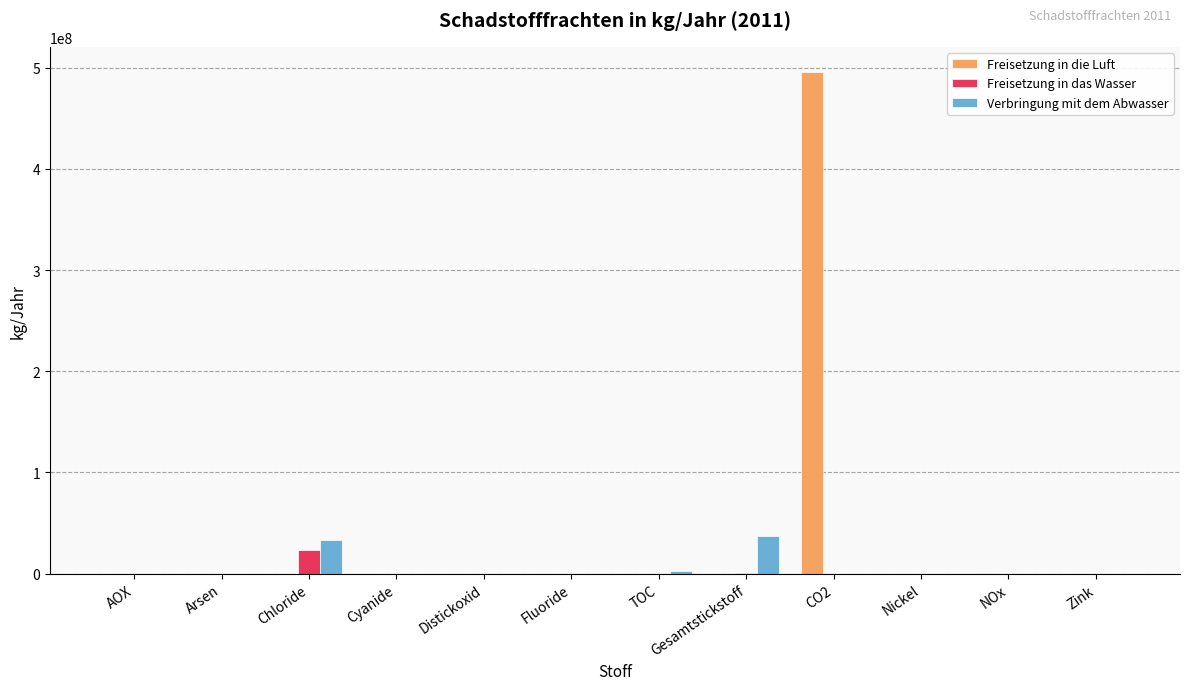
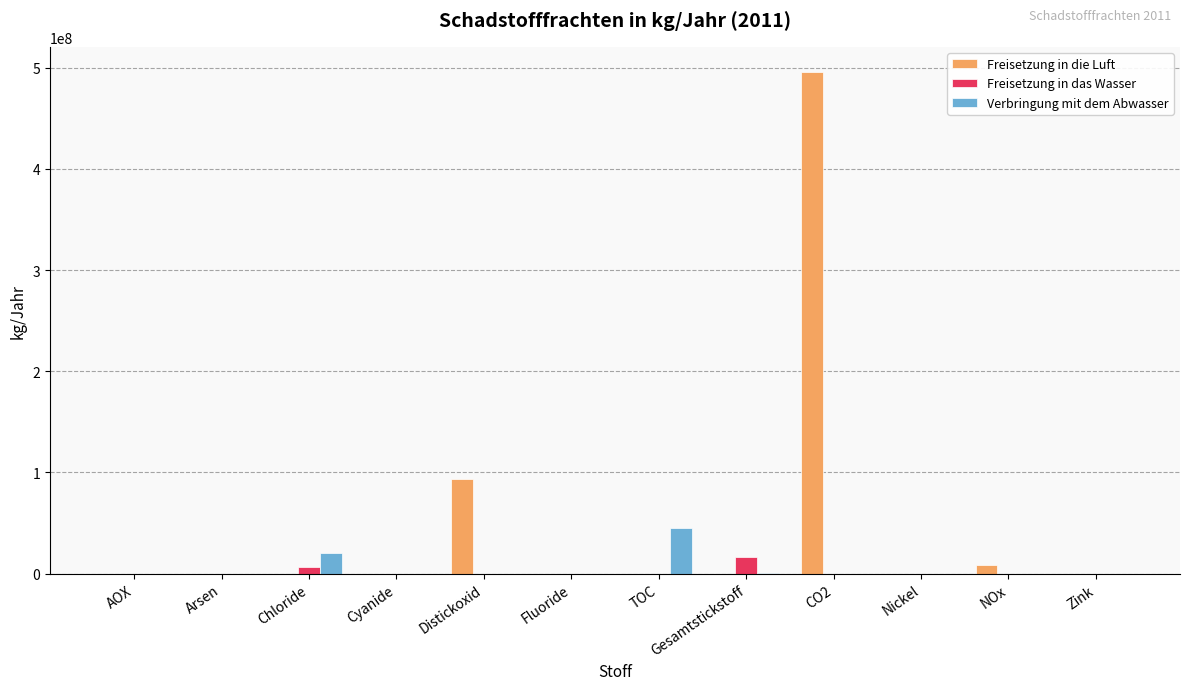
  {
    "Freisetzung in die Luft": {
      "AOX": 0,
      "Arsen": 0,
      "Chloride": 0,
      "Cyanide": 0,
-     "Distickoxid": 0,
+     "Distickoxid": 94000000,
      "Fluoride": 0,
      "TOC": 0,
      "Gesamtstickstoff": 0,
      "CO2": 496000000,
      "Nickel": 0,
-     "NOx": 1000000
+     "NOx": 9000000
    },
    "Freisetzung in das Wasser": {
      "AOX": 0,
-     "Chloride": 24000000,
+     "Chloride": 6000000,
      "Cyanide": 0,
      "Distickoxid": 0,
      "TOC": 0,
-     "Gesamtstickstoff": 0,
+     "Gesamtstickstoff": 17000000,
      "CO2": 0,
      "NOx": 0
    },
    "Verbringung mit dem Abwasser": {
      "Arsen": 0,
-     "Chloride": 33000000,
+     "Chloride": 20000000,
      "Distickoxid": 0,
      "Fluoride": 0,
-     "TOC": 2000000,
-     "Gesamtstickstoff": 38000000,
+     "TOC": 45000000,
+     "Gesamtstickstoff": 1000000,
      "CO2": 0,
      "NOx": 0,
      "Zink": 0
    }
  }
